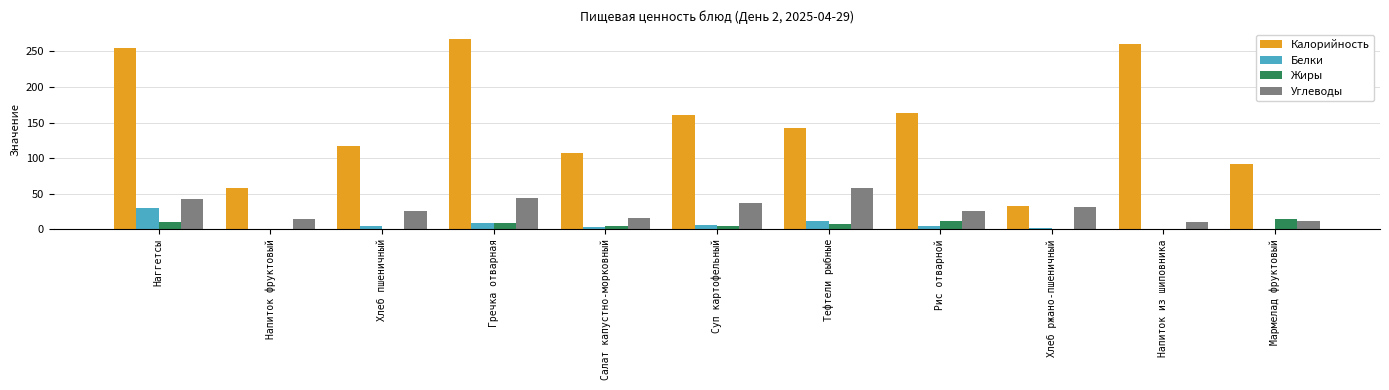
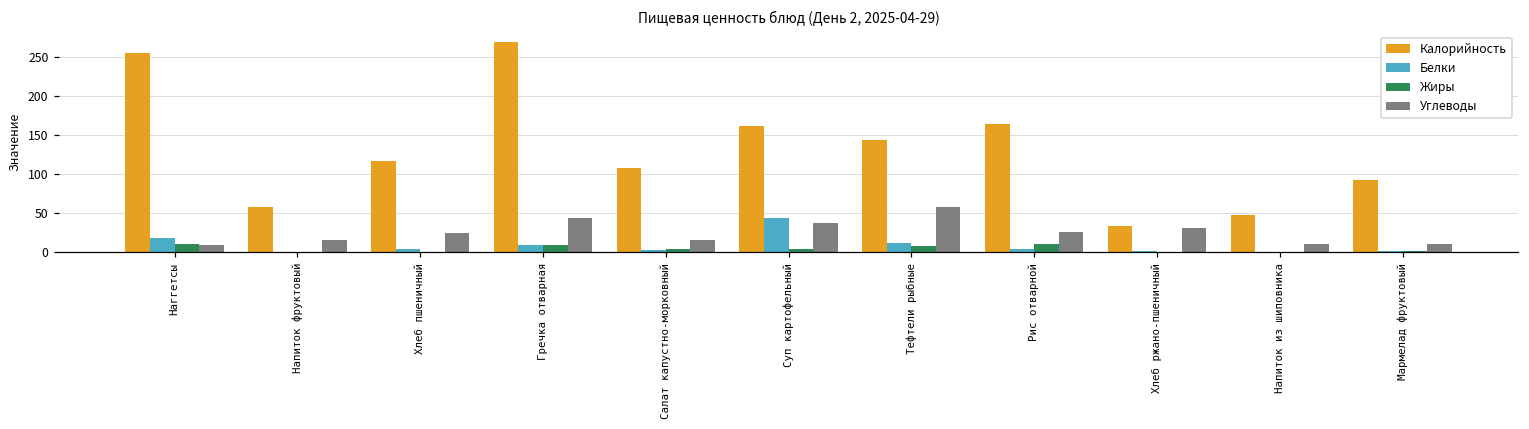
  {
    "Калорийность": {
      "Наггетсы": 250,
      "Напиток фруктовый": 60,
      "Хлеб пшеничный": 120,
      "Гречка отварная": 270,
      "Салат капустно-морковный": 110,
      "Суп картофельный": 160,
      "Тефтели рыбные": 140,
      "Рис отварной": 160,
      "Хлеб ржано-пшеничный": 30,
-     "Напиток из шиповника": 260,
+     "Напиток из шиповника": 50,
      "Мармелад фруктовый": 90
    },
    "Белки": {
-     "Наггетсы": 30,
+     "Наггетсы": 20,
      "Напиток фруктовый": 0,
      "Хлеб пшеничный": 0,
      "Гречка отварная": 10,
-     "Суп картофельный": 10,
+     "Суп картофельный": 40,
      "Тефтели рыбные": 10,
      "Рис отварной": 0,
      "Напиток из шиповника": 0
    },
    "Жиры": {
      "Наггетсы": 10,
      "Напиток фруктовый": 0,
      "Хлеб пшеничный": 0,
      "Гречка отварная": 10,
      "Салат капустно-морковный": 0,
      "Суп картофельный": 0,
      "Тефтели рыбные": 10,
      "Рис отварной": 10,
      "Хлеб ржано-пшеничный": 0,
      "Напиток из шиповника": 0,
-     "Мармелад фруктовый": 10
+     "Мармелад фруктовый": 0
    },
    "Углеводы": {
-     "Наггетсы": 40,
+     "Наггетсы": 10,
      "Напиток фруктовый": 20,
      "Хлеб пшеничный": 30,
      "Гречка отварная": 40,
      "Салат капустно-морковный": 20,
      "Суп картофельный": 40,
      "Тефтели рыбные": 60,
      "Рис отварной": 30,
      "Хлеб ржано-пшеничный": 30,
      "Напиток из шиповника": 10,
      "Мармелад фруктовый": 10
    }
  }
